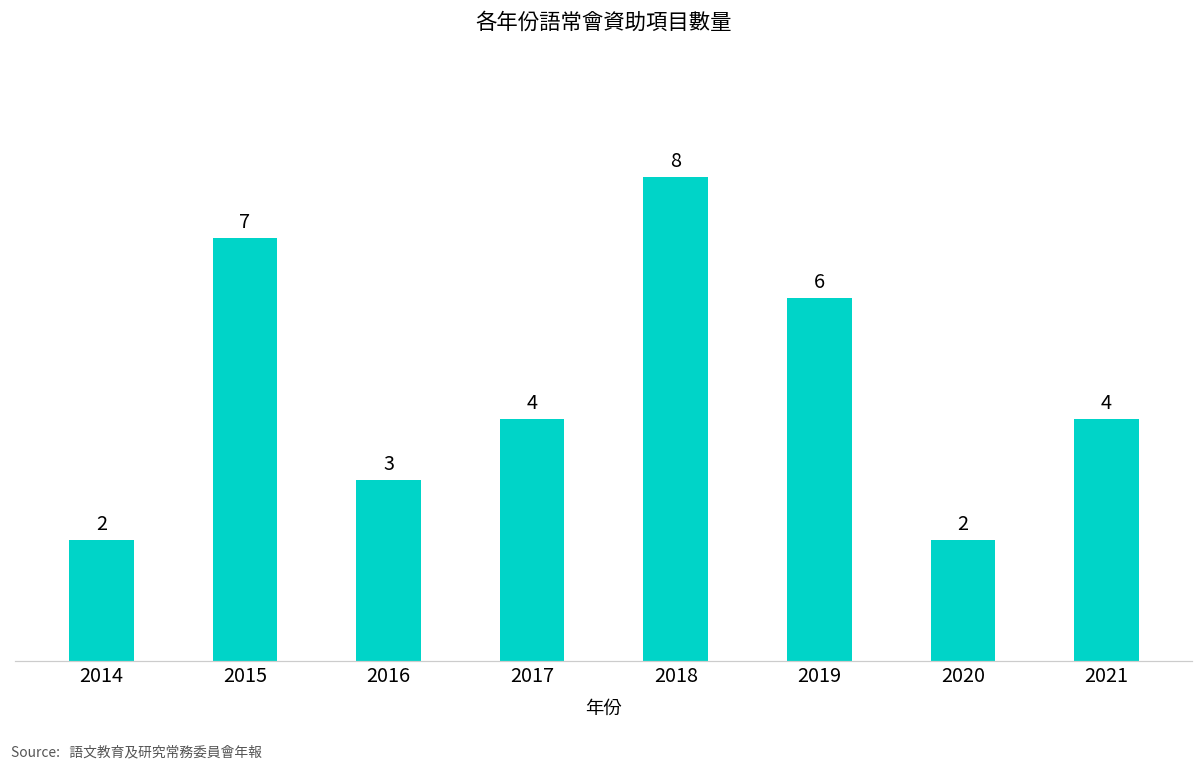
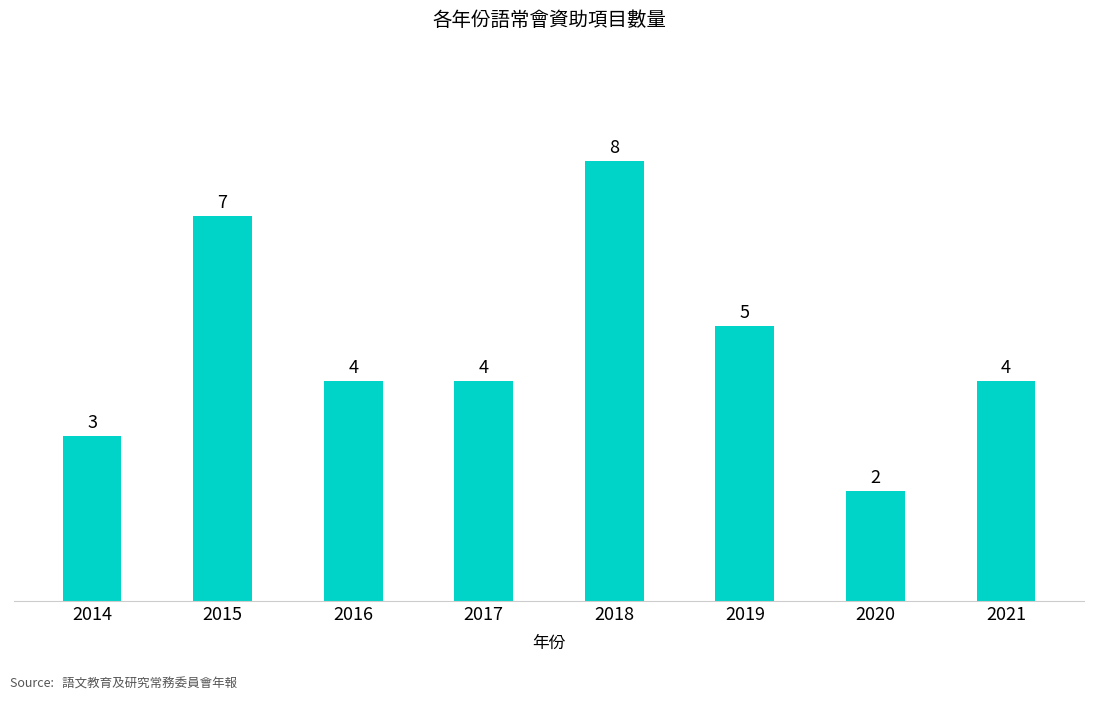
  {
-   "2014": 2,
+   "2014": 3,
    "2015": 7,
-   "2016": 3,
+   "2016": 4,
    "2017": 4,
    "2018": 8,
-   "2019": 6,
+   "2019": 5,
    "2020": 2,
    "2021": 4
  }
